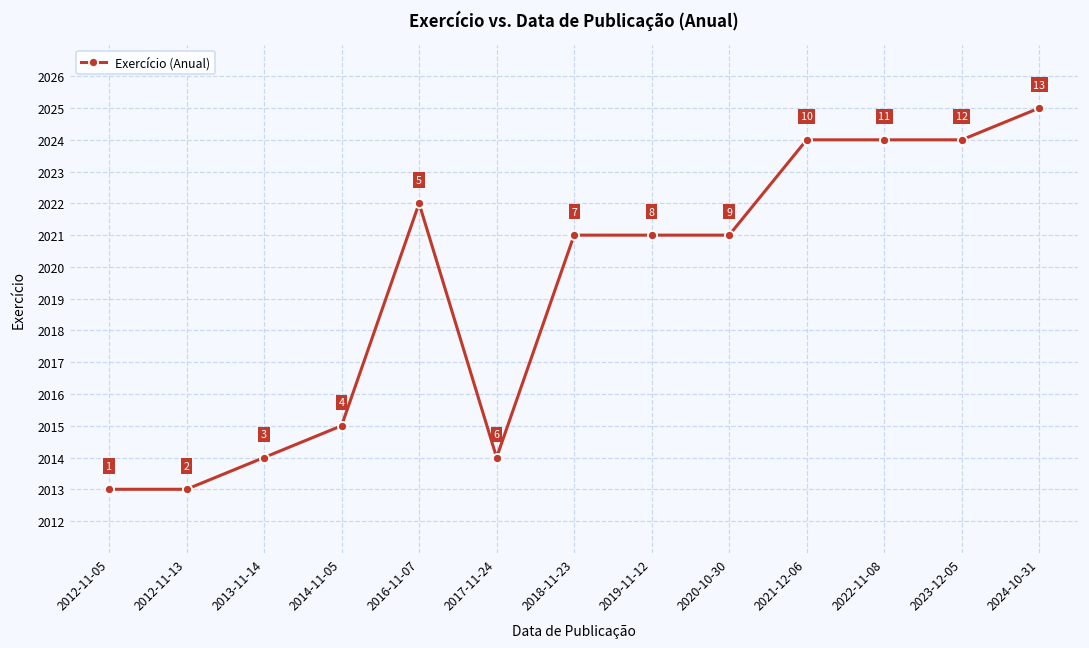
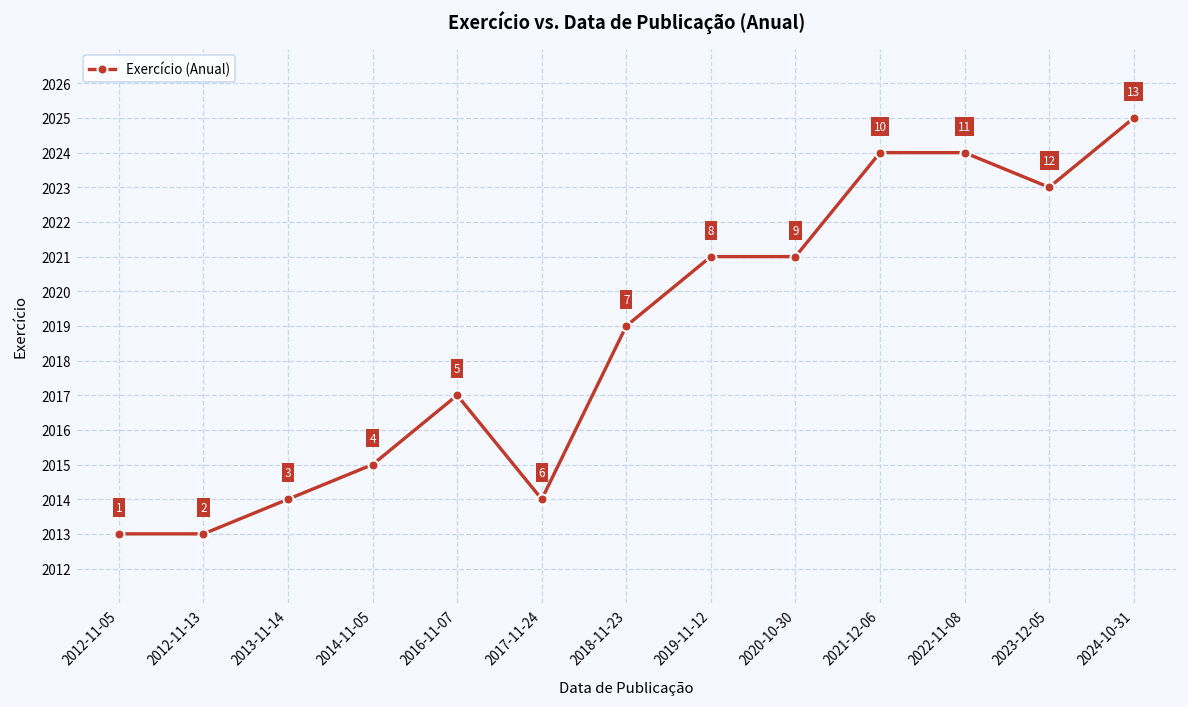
  {
-   "2016-11-07": 2022,
-   "2018-11-23": 2021,
-   "2023-12-05": 2024
+   "2016-11-07": 2017,
+   "2018-11-23": 2019,
+   "2023-12-05": 2023
  }
